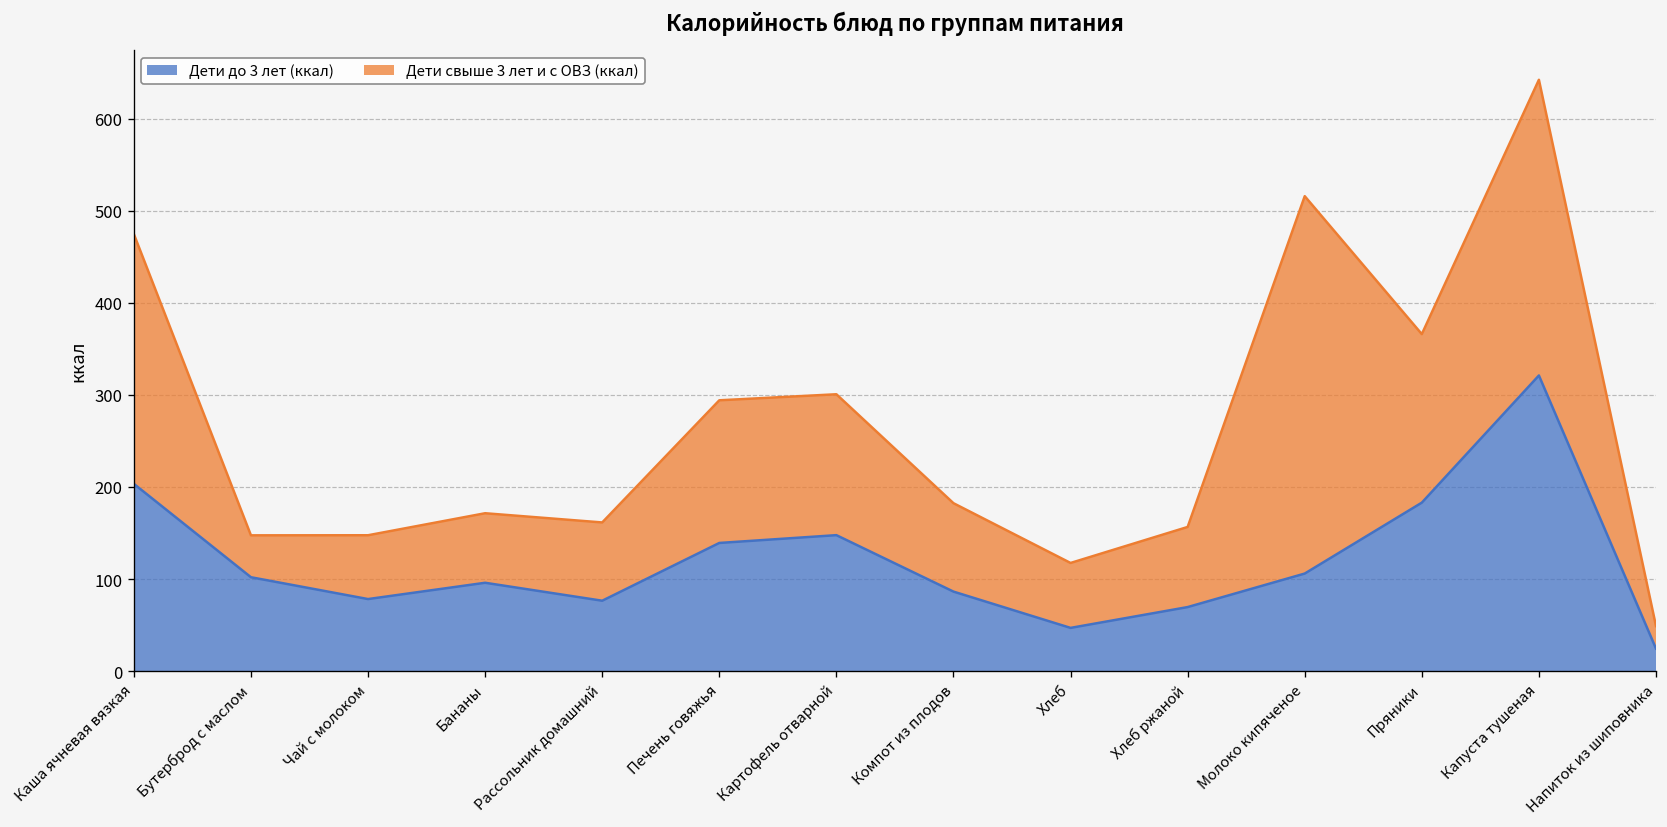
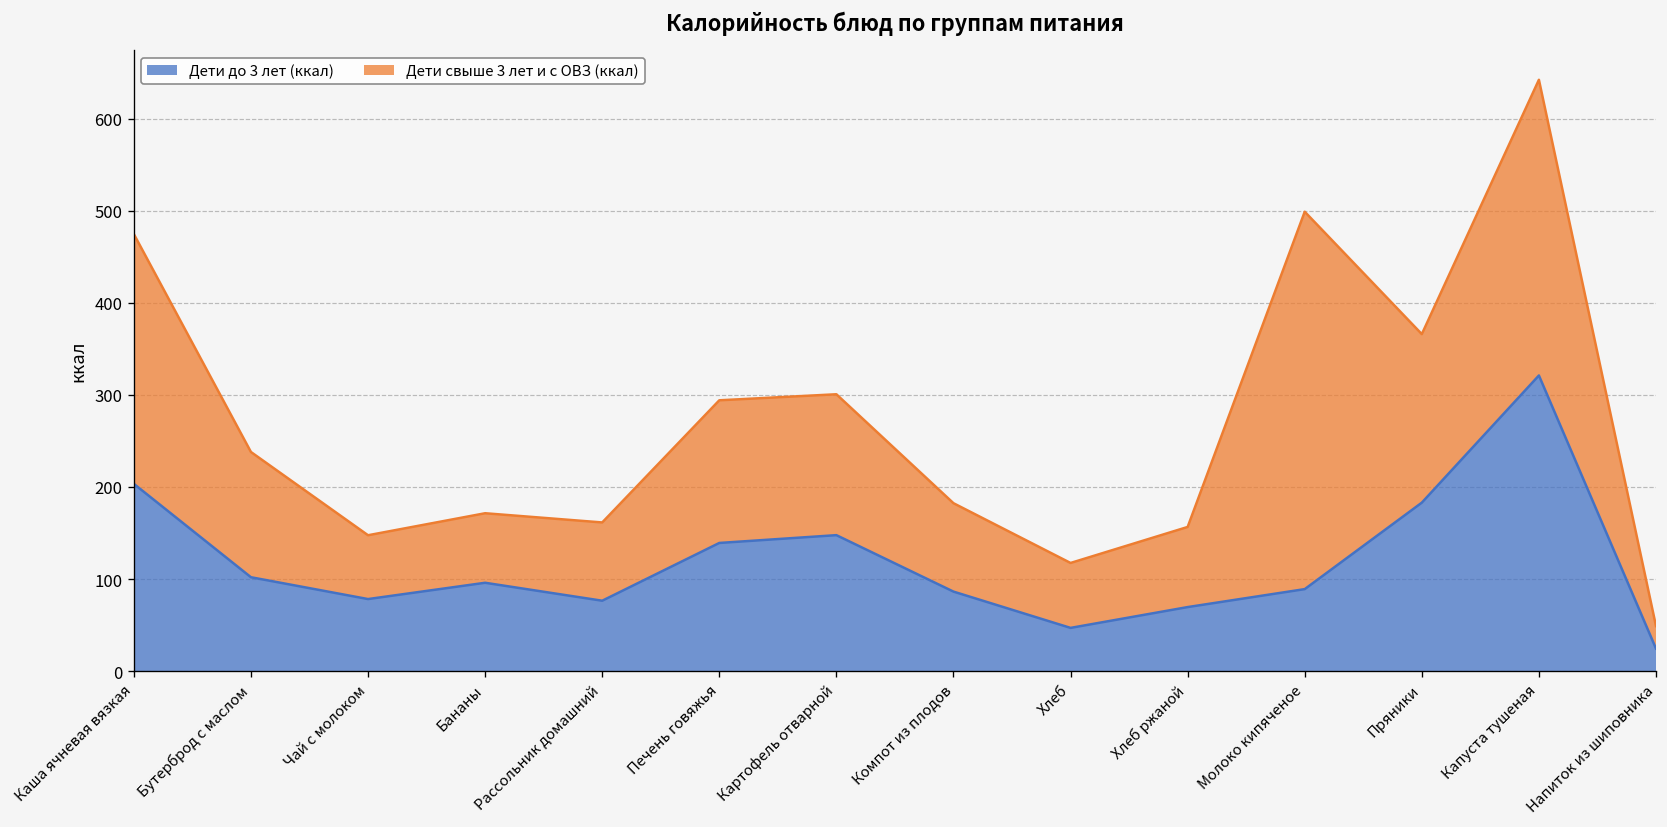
  {
    "Дети до 3 лет (ккал)": {
      "Каша ячневая вязкая": 200,
      "Бутерброд с маслом": 100,
      "Чай с молоком": 80,
      "Бананы": 100,
      "Рассольник домашний": 80,
      "Печень говяжья": 140,
      "Картофель отварной": 150,
      "Компот из плодов": 90,
      "Хлеб": 50,
      "Хлеб ржаной": 70,
-     "Молоко кипяченое": 110,
+     "Молоко кипяченое": 90,
      "Пряники": 180,
      "Капуста тушеная": 320,
      "Напиток из шиповника": 20
    },
    "Дети свыше 3 лет и с ОВЗ (ккал)": {
      "Каша ячневая вязкая": 270,
-     "Бутерброд с маслом": 50,
+     "Бутерброд с маслом": 140,
      "Чай с молоком": 70,
      "Бананы": 80,
      "Рассольник домашний": 90,
      "Печень говяжья": 150,
      "Картофель отварной": 150,
      "Компот из плодов": 100,
      "Хлеб": 70,
      "Хлеб ржаной": 90,
      "Молоко кипяченое": 410,
      "Пряники": 180,
      "Капуста тушеная": 320,
      "Напиток из шиповника": 20
    }
  }
